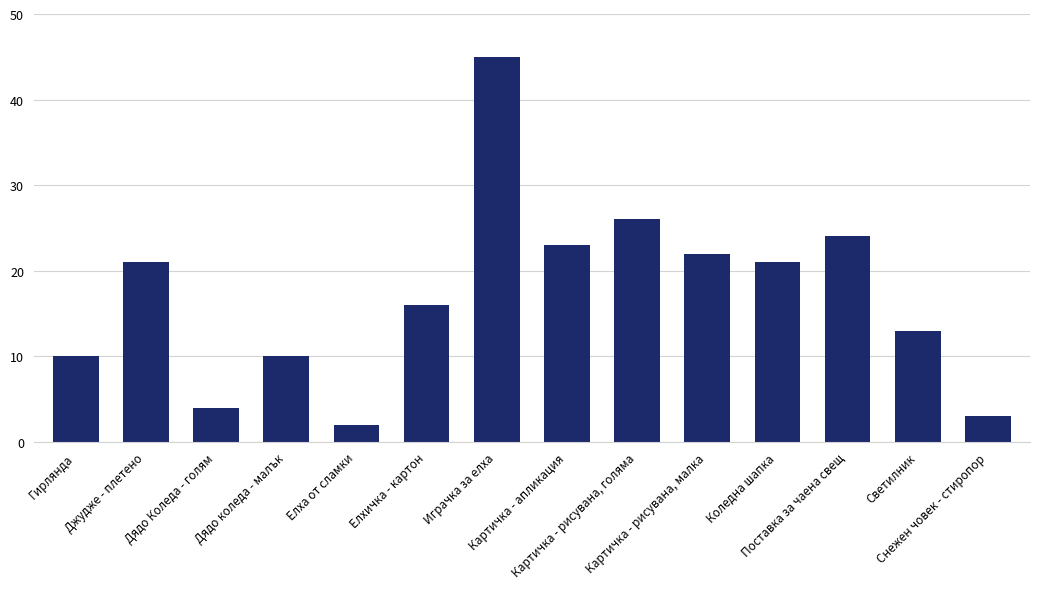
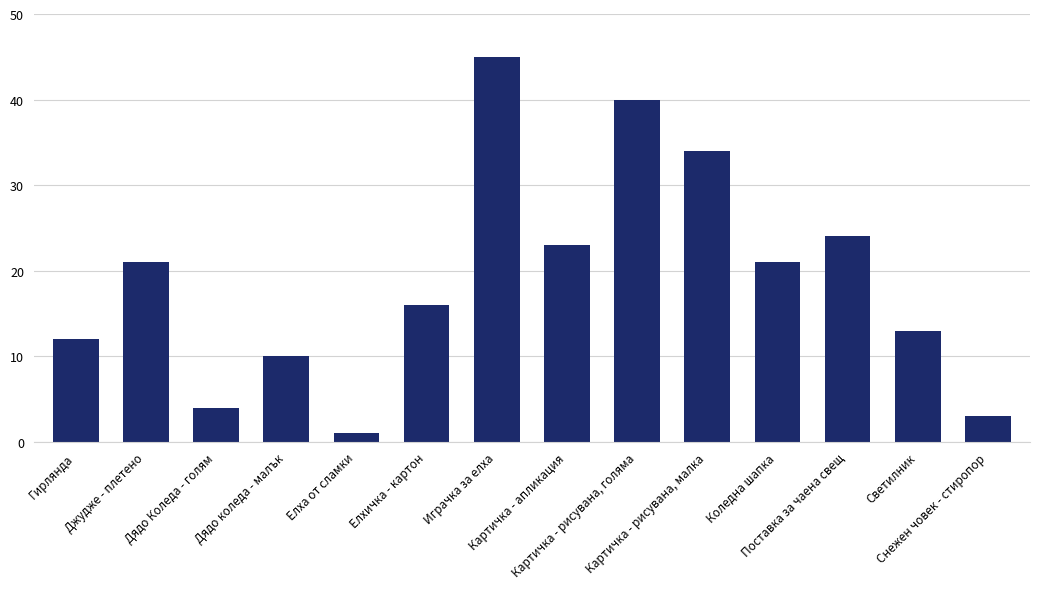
  {
-   "Гирлянда": 10,
+   "Гирлянда": 12,
    "Джудже - плетено": 21,
    "Дядо Коледа - голям": 4,
    "Дядо коледа - малък": 10,
-   "Елха от сламки": 2,
+   "Елха от сламки": 1,
    "Елхичка - картон": 16,
    "Играчка за елха": 45,
    "Картичка - апликация": 23,
-   "Картичка - рисувана, голяма": 26,
-   "Картичка - рисувана, малка": 22,
+   "Картичка - рисувана, голяма": 40,
+   "Картичка - рисувана, малка": 34,
    "Коледна шапка": 21,
    "Поставка за чаена свещ": 24,
    "Светилник": 13,
    "Снежен човек - стиропор": 3
  }
